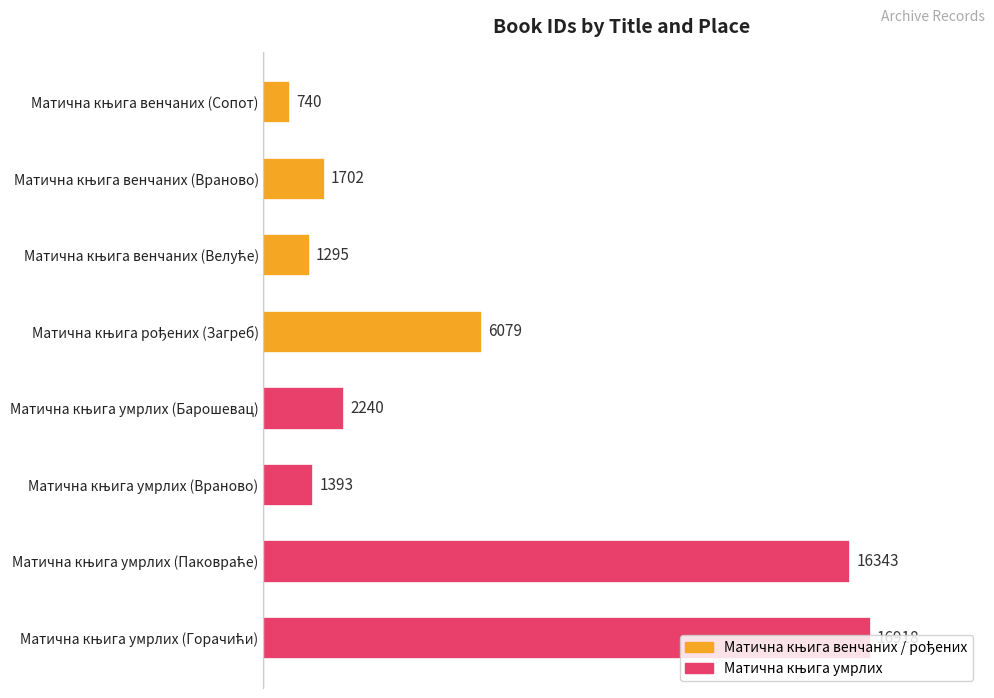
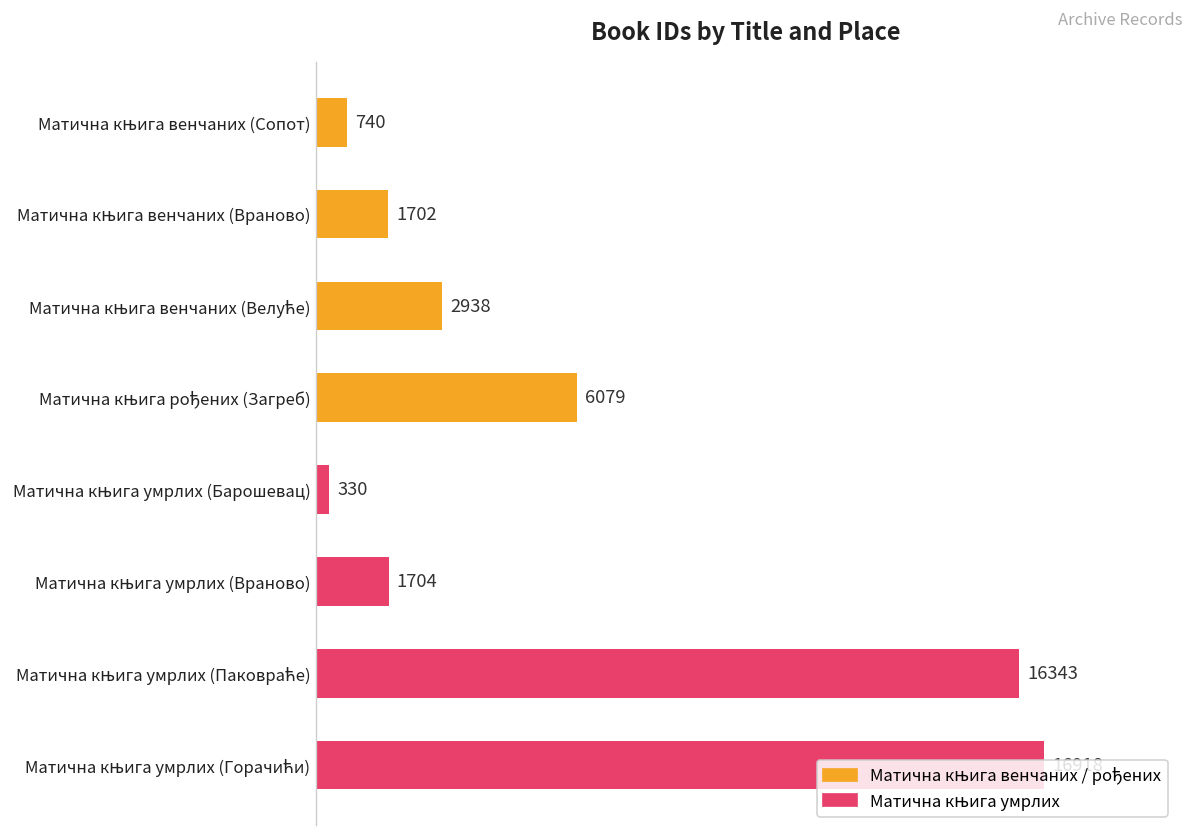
  {
    "Матична књига венчаних (Сопот)": 740,
    "Матична књига венчаних (Враново)": 1702,
-   "Матична књига венчаних (Велуће)": 1295,
+   "Матична књига венчаних (Велуће)": 2938,
    "Матична књига рођених (Загреб)": 6079,
-   "Матична књига умрлих (Барошевац)": 2240,
-   "Матична књига умрлих (Враново)": 1393,
+   "Матична књига умрлих (Барошевац)": 330,
+   "Матична књига умрлих (Враново)": 1704,
    "Матична књига умрлих (Паковраће)": 16343
  }
